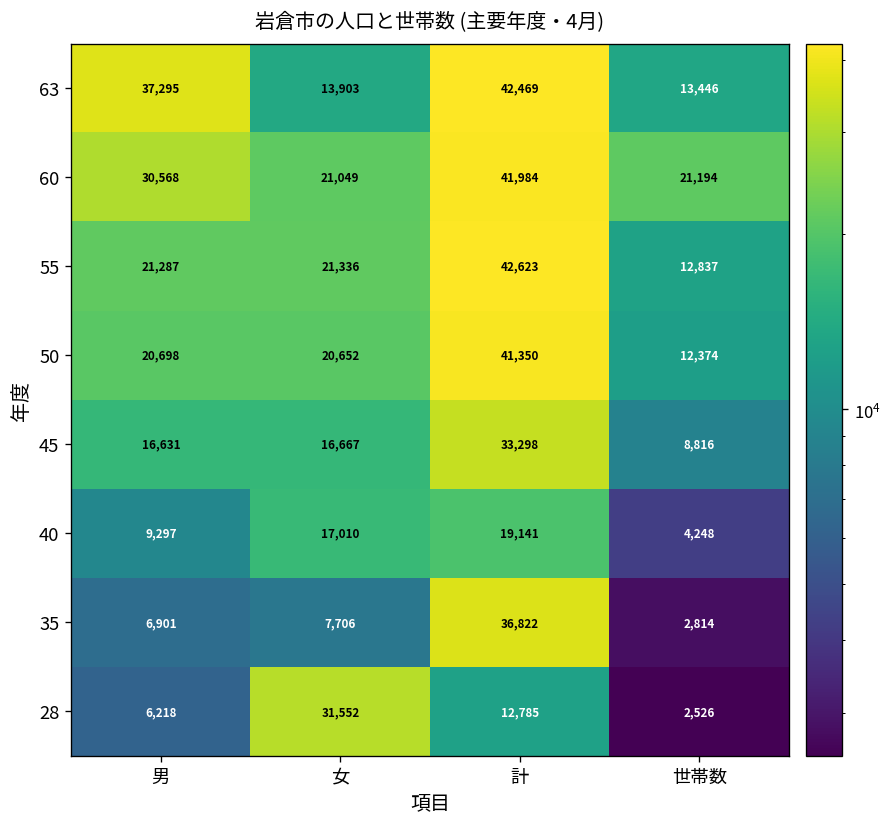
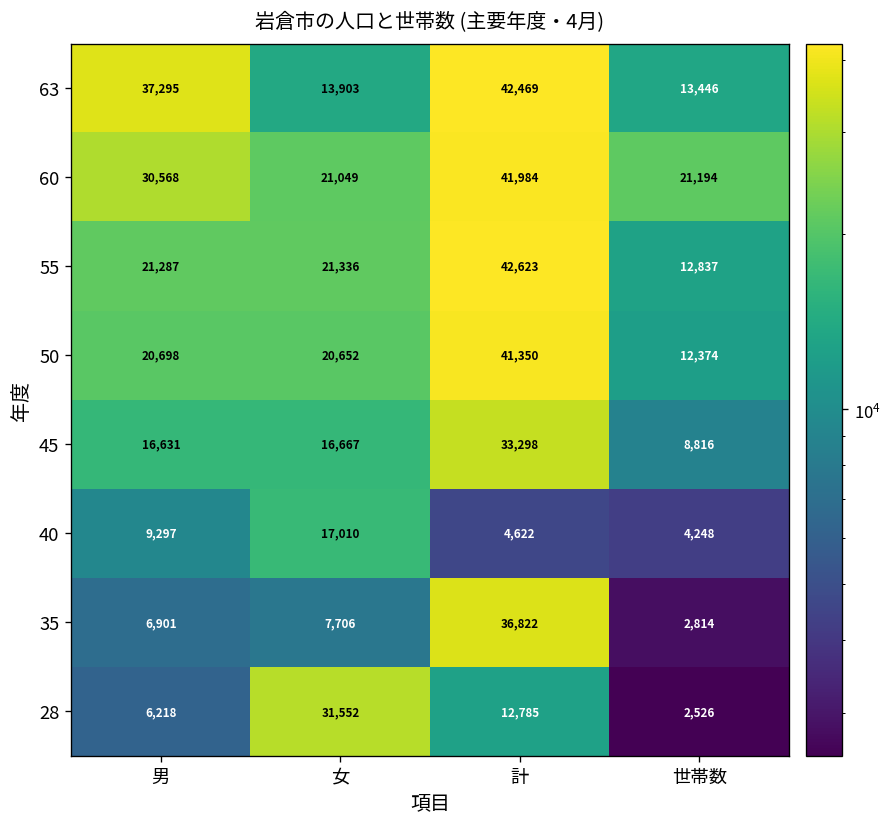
  {
    "63": {
      "男": "37,295",
      "女": "13,903",
      "計": "42,469",
      "世帯数": "13,446"
    },
    "60": {
      "男": "30,568",
      "女": "21,049",
      "計": "41,984",
      "世帯数": "21,194"
    },
    "55": {
      "男": "21,287",
      "女": "21,336",
      "計": "42,623",
      "世帯数": "12,837"
    },
    "50": {
      "男": "20,698",
      "女": "20,652",
      "計": "41,350",
      "世帯数": "12,374"
    },
    "45": {
      "男": "16,631",
      "女": "16,667",
      "計": "33,298",
      "世帯数": "8,816"
    },
    "40": {
      "男": "9,297",
      "女": "17,010",
-     "計": "19,141",
+     "計": "4,622",
      "世帯数": "4,248"
    },
    "35": {
      "男": "6,901",
      "女": "7,706",
      "計": "36,822",
      "世帯数": "2,814"
    },
    "28": {
      "男": "6,218",
      "女": "31,552",
      "計": "12,785",
      "世帯数": "2,526"
    }
  }
